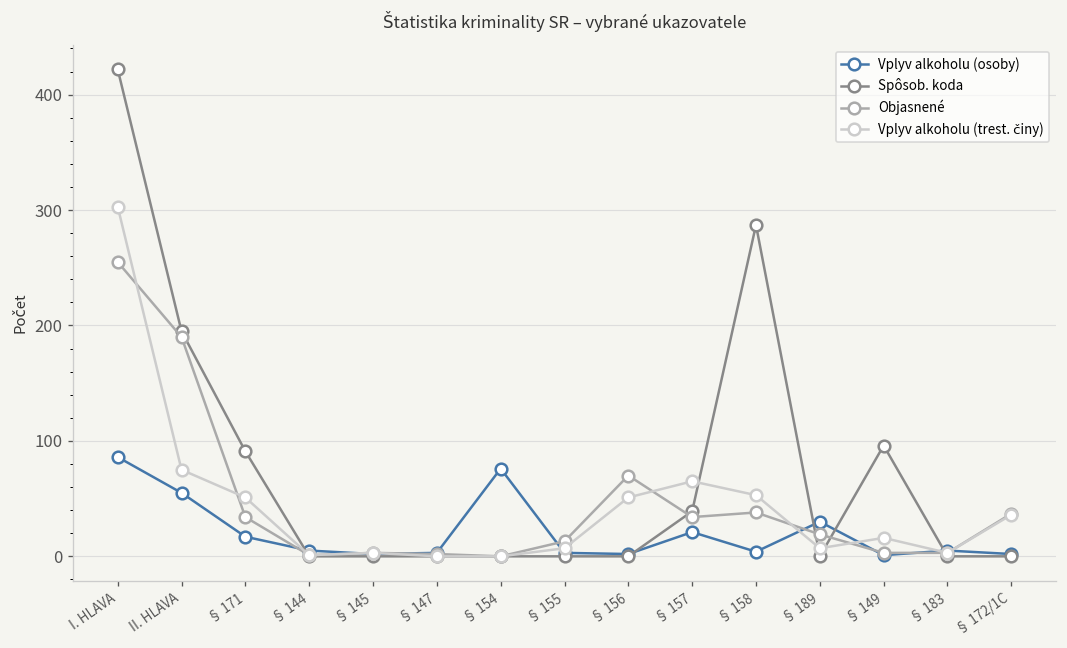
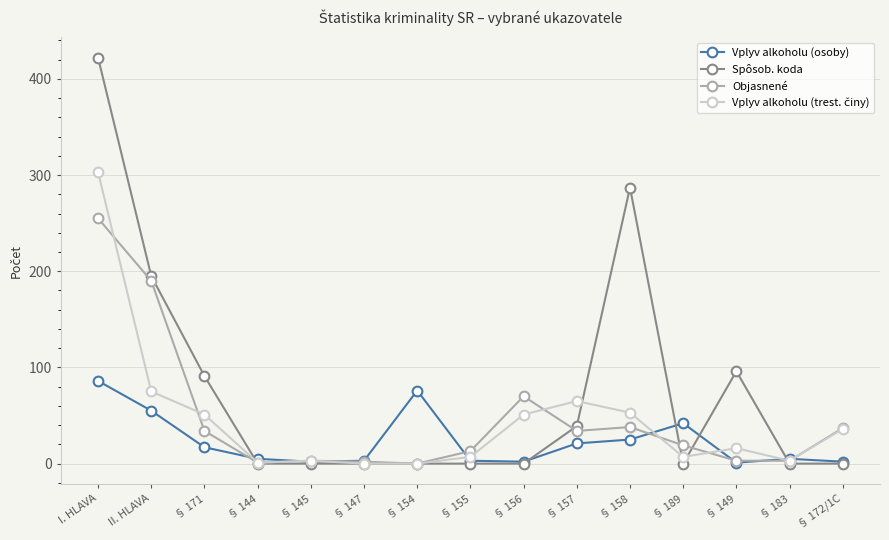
  {
    "Vplyv alkoholu (osoby)": {
      "I. HLAVA": 90,
      "II. HLAVA": 60,
      "§ 171": 20,
      "§ 144": 10,
      "§ 154": 80,
      "§ 155": 0,
      "§ 157": 20,
-     "§ 158": 0,
-     "§ 189": 30
+     "§ 158": 30,
+     "§ 189": 40
    }
  }
